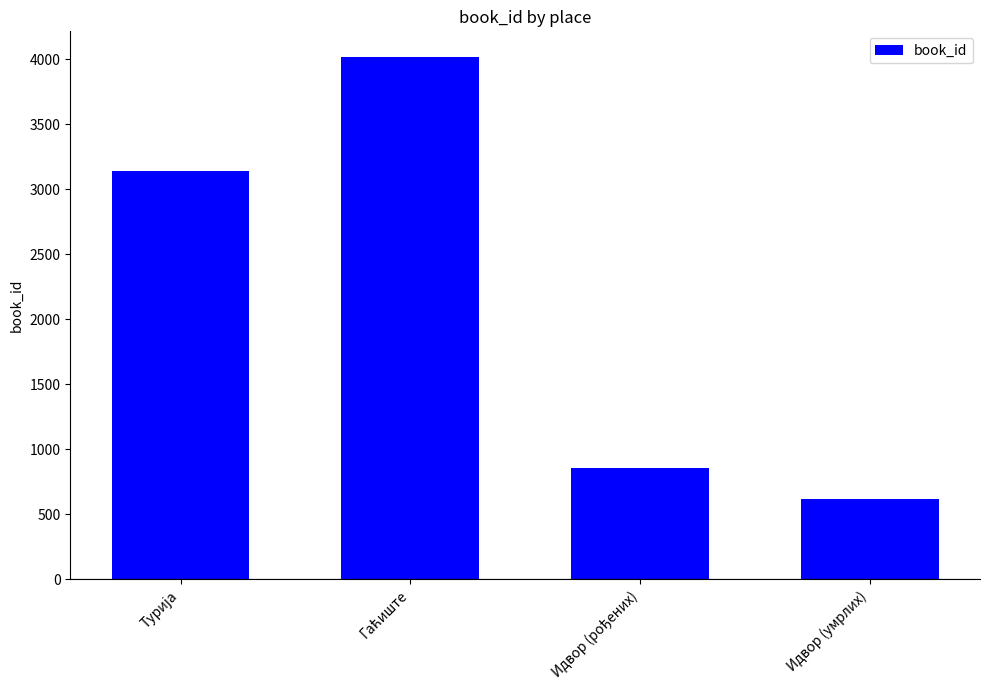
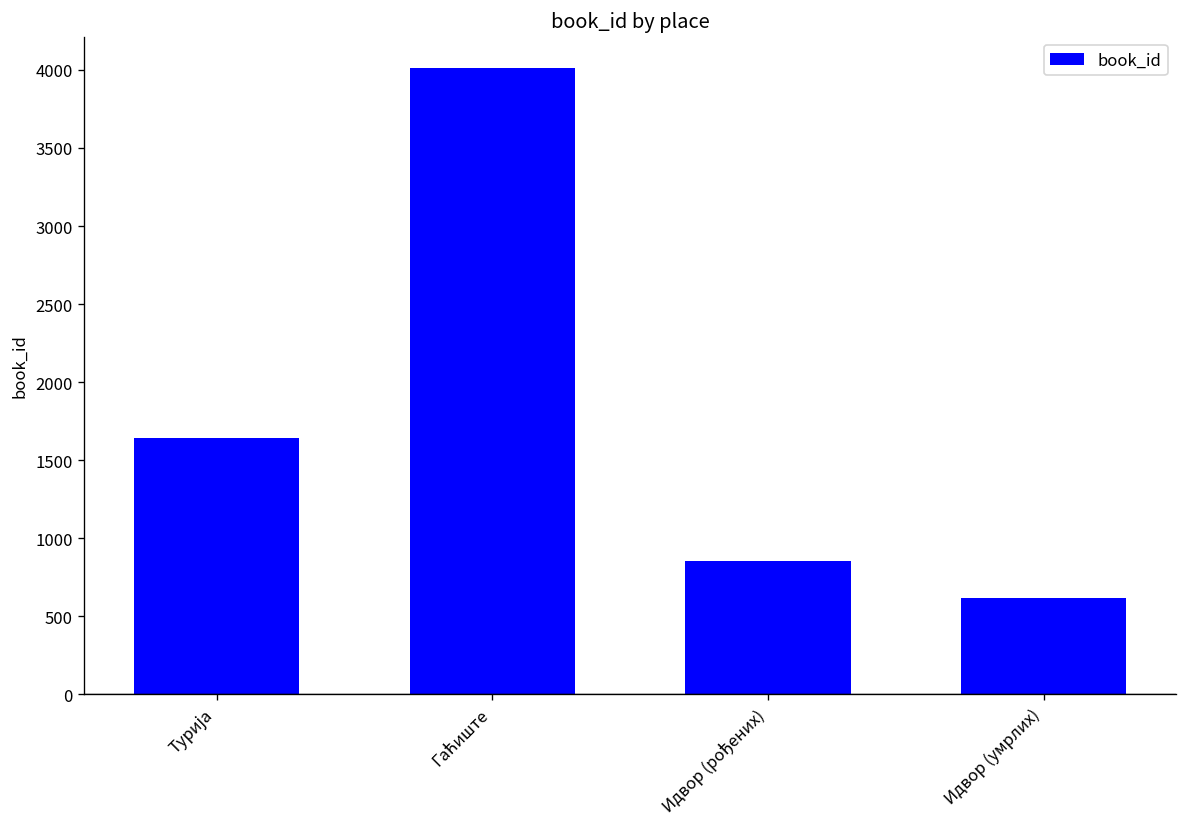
  {
-   "Турија": 3140,
+   "Турија": 1640,
    "Гаћиште": 4010,
    "Идвор (рођених)": 850,
    "Идвор (умрлих)": 620
  }
